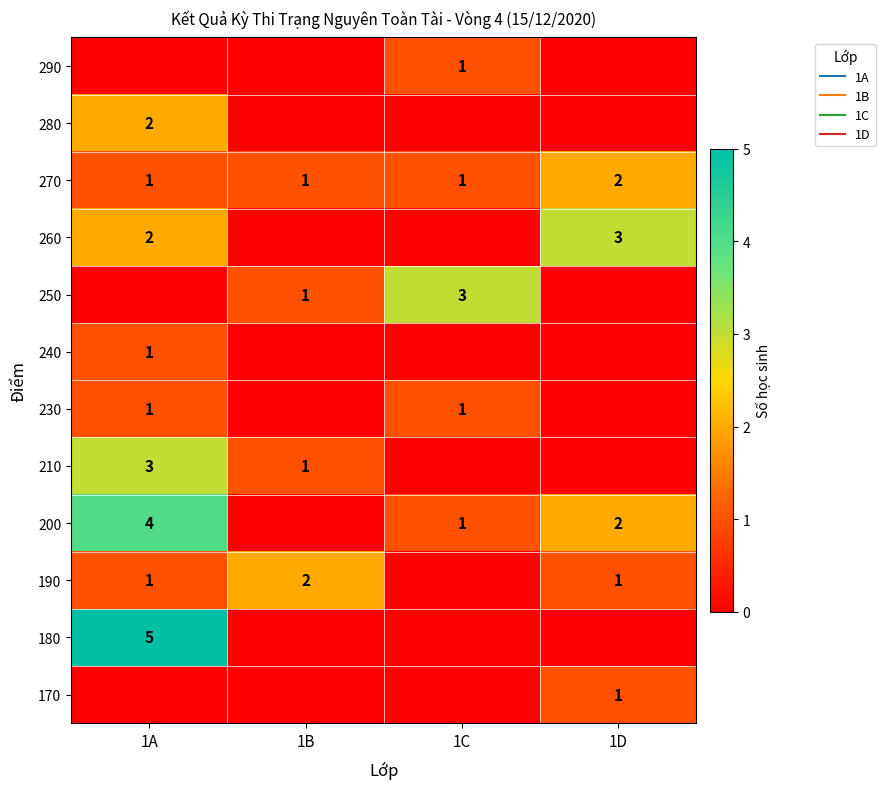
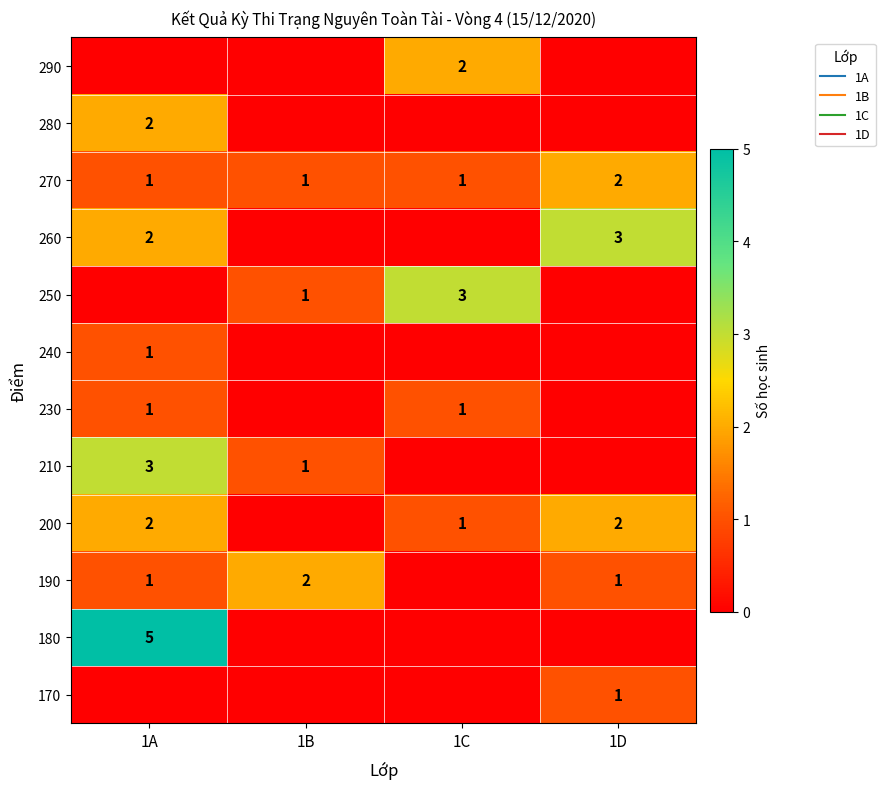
  {
    "290": {
-     "1C": 1
+     "1C": 2
    },
    "280": {
      "1A": 2
    },
    "270": {
      "1A": 1,
      "1B": 1,
      "1C": 1,
      "1D": 2
    },
    "260": {
      "1A": 2,
      "1D": 3
    },
    "250": {
      "1B": 1,
      "1C": 3
    },
    "240": {
      "1A": 1
    },
    "230": {
      "1A": 1,
      "1C": 1
    },
    "210": {
      "1A": 3,
      "1B": 1
    },
    "200": {
-     "1A": 4,
+     "1A": 2,
      "1C": 1,
      "1D": 2
    },
    "190": {
      "1A": 1,
      "1B": 2,
      "1D": 1
    },
    "180": {
      "1A": 5
    },
    "170": {
      "1D": 1
    }
  }
